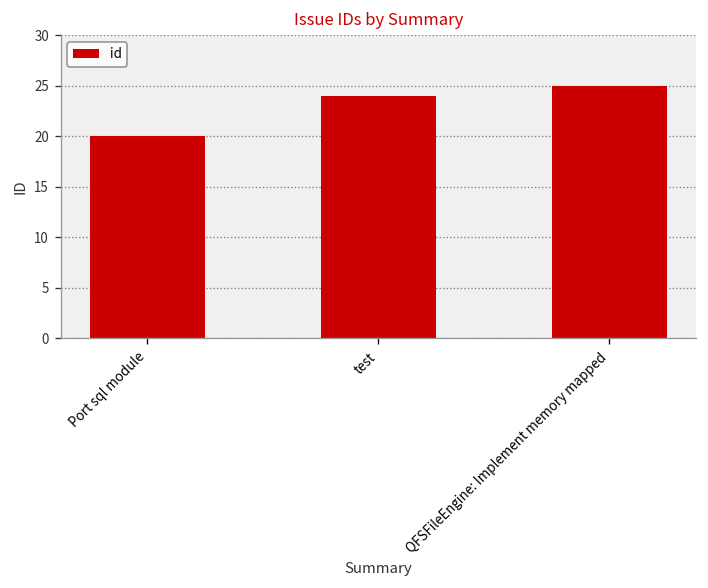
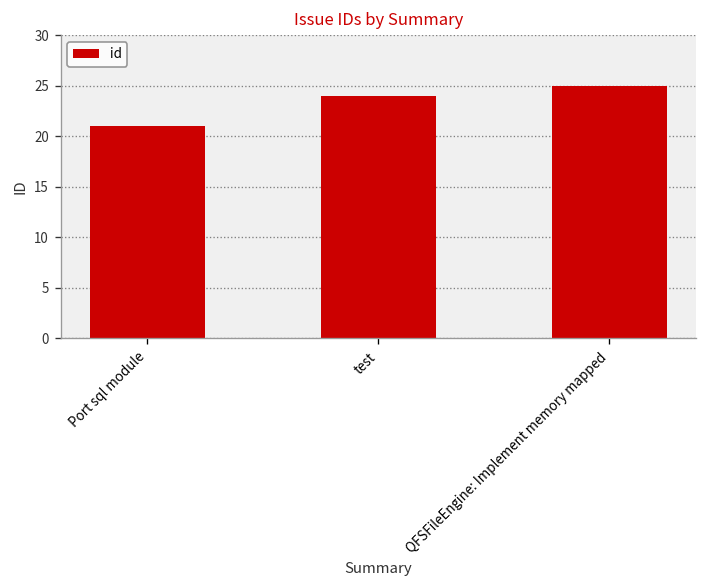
  {
-   "Port sql module": 20,
+   "Port sql module": 21,
    "test": 24,
    "QFSFileEngine: Implement memory mapped": 25
  }
